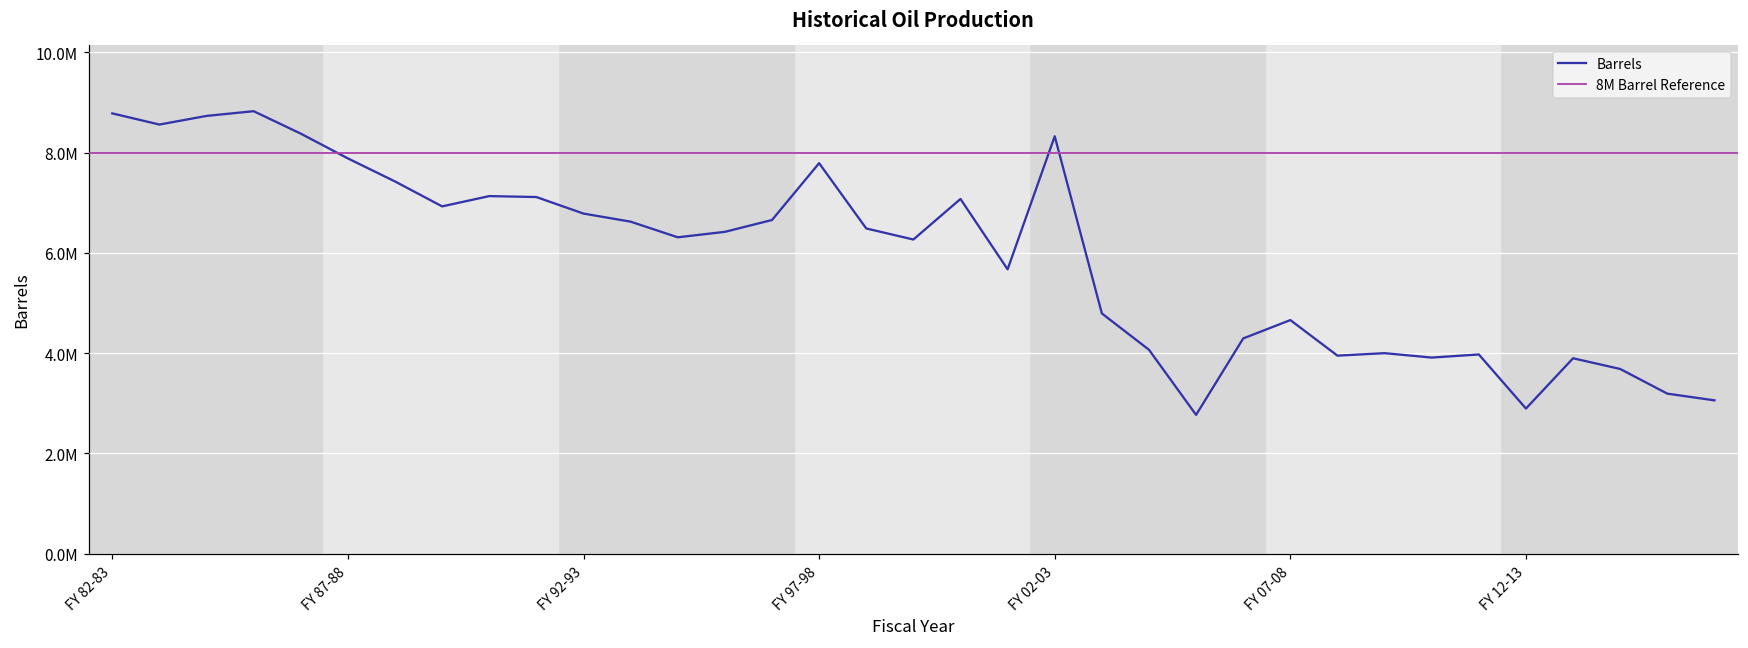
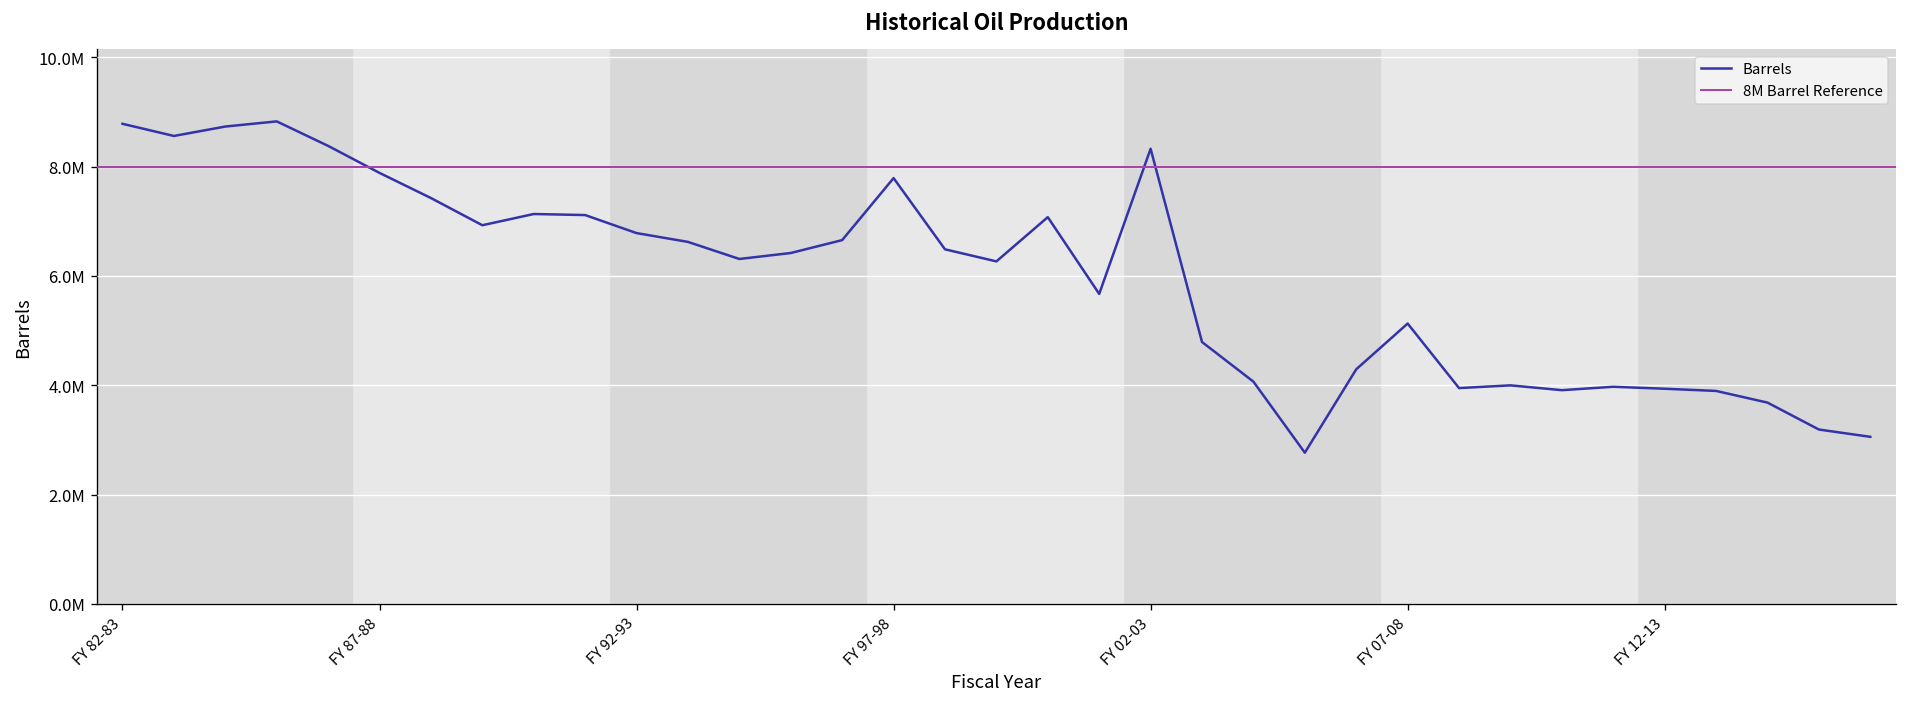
  {
    "FY 82-83": 8800000,
    "FY 87-88": 7900000,
    "FY 92-93": 6800000,
    "FY 97-98": 7800000,
    "FY 02-03": 8300000,
-   "FY 07-08": 4700000,
-   "FY 12-13": 2900000
+   "FY 07-08": 5100000,
+   "FY 12-13": 3900000
  }
